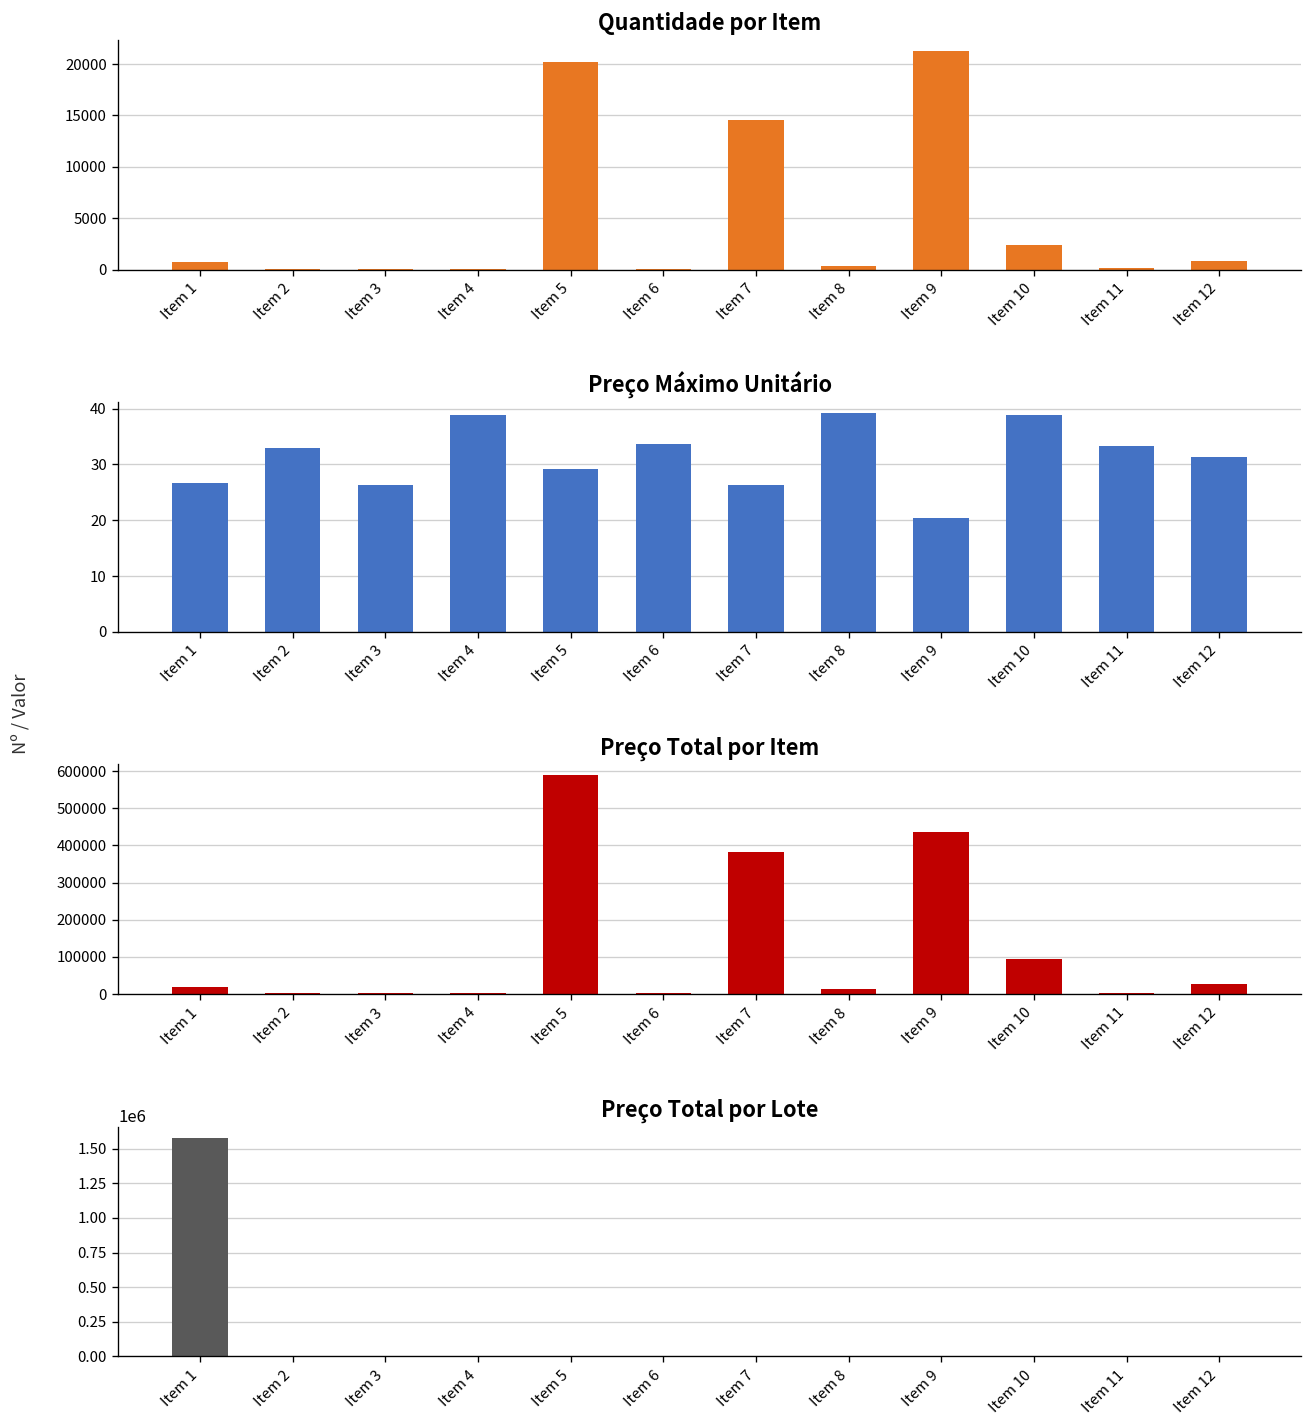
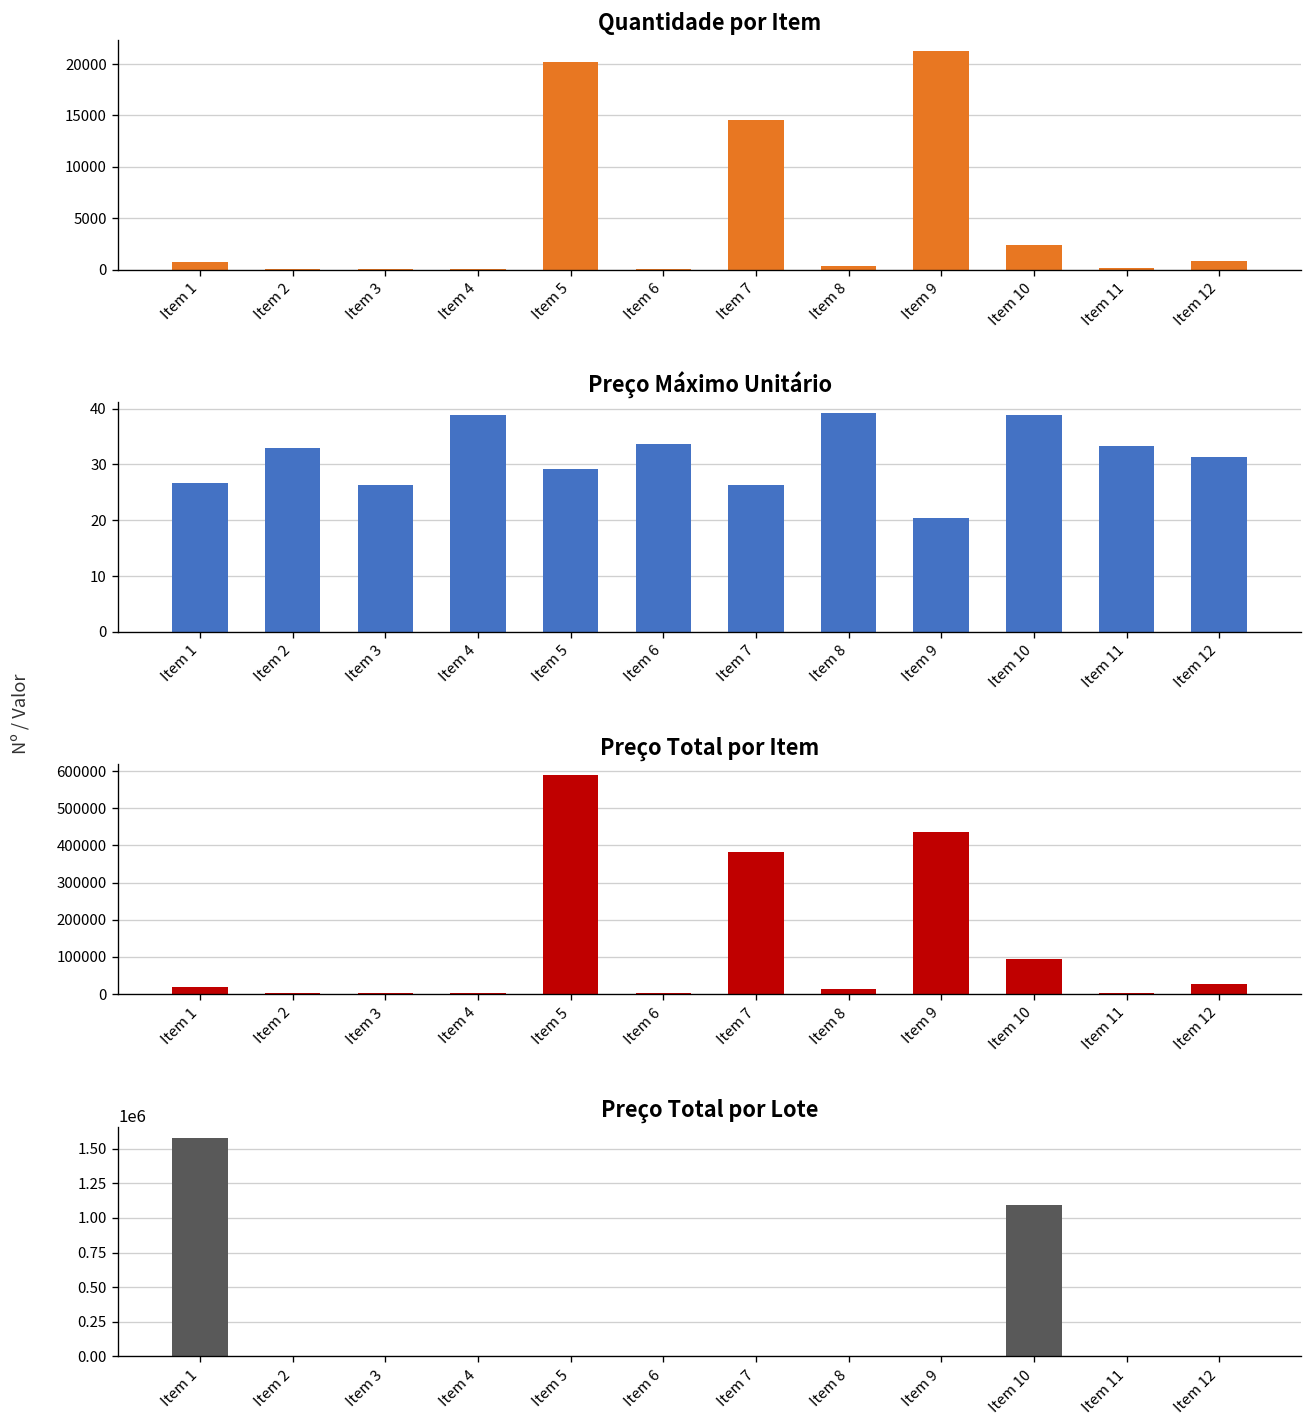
  {
    "Quantidade por Item": {
      "Item 1": 1000,
      "Item 5": 20000,
      "Item 7": 15000,
      "Item 8": 0,
      "Item 9": 21000,
      "Item 10": 2000,
      "Item 12": 1000
    },
    "Preço Máximo Unitário": {
      "Item 1": 27,
      "Item 2": 33,
      "Item 3": 26,
      "Item 4": 39,
      "Item 5": 29,
      "Item 6": 34,
      "Item 7": 26,
      "Item 8": 39,
      "Item 9": 20,
      "Item 10": 39,
      "Item 11": 33,
      "Item 12": 31
    },
    "Preço Total por Item": {
      "Item 1": 20000,
      "Item 5": 590000,
      "Item 7": 380000,
      "Item 8": 10000,
      "Item 9": 430000,
      "Item 10": 90000,
      "Item 12": 30000
    },
    "Preço Total por Lote": {
      "Item 1": 1580000,
      "Item 2": 0,
      "Item 3": 0,
      "Item 4": 0,
      "Item 5": 0,
      "Item 6": 0,
      "Item 7": 0,
      "Item 8": 0,
      "Item 9": 0,
-     "Item 10": 0,
+     "Item 10": 1090000,
      "Item 11": 0,
      "Item 12": 0
    }
  }
